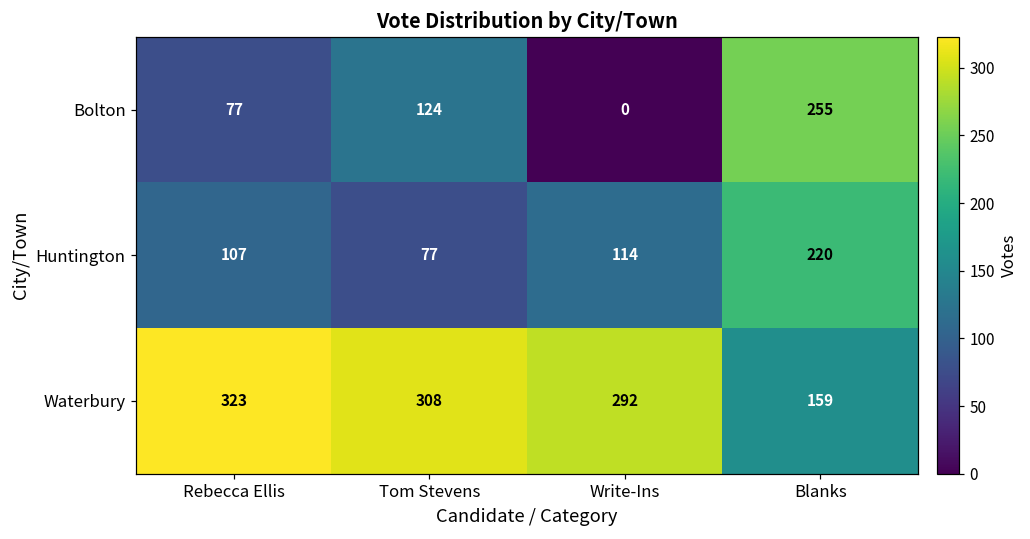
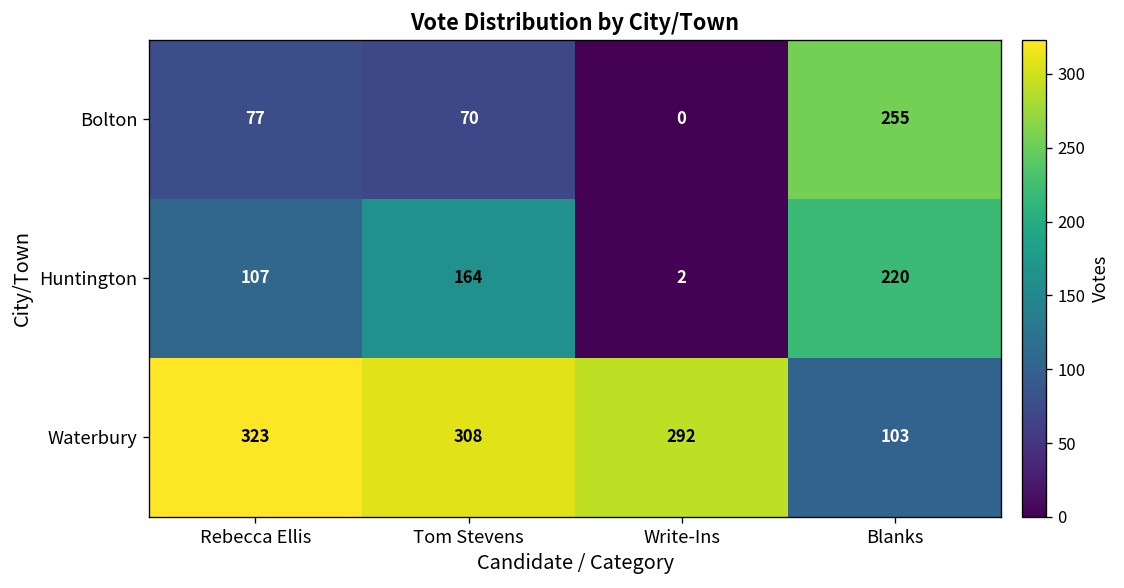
  {
    "Bolton": {
      "Rebecca Ellis": 77,
-     "Tom Stevens": 124,
+     "Tom Stevens": 70,
      "Write-Ins": 0,
      "Blanks": 255
    },
    "Huntington": {
      "Rebecca Ellis": 107,
-     "Tom Stevens": 77,
-     "Write-Ins": 114,
+     "Tom Stevens": 164,
+     "Write-Ins": 2,
      "Blanks": 220
    },
    "Waterbury": {
      "Rebecca Ellis": 323,
      "Tom Stevens": 308,
      "Write-Ins": 292,
-     "Blanks": 159
+     "Blanks": 103
    }
  }
